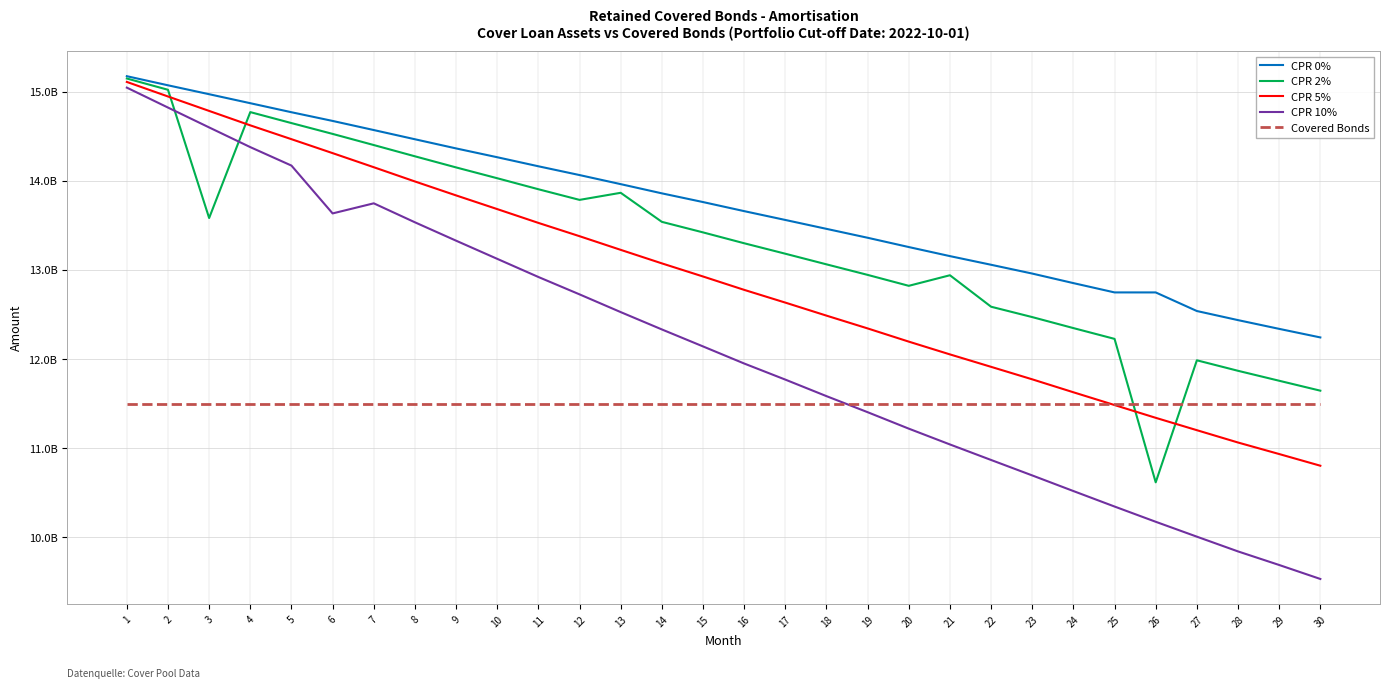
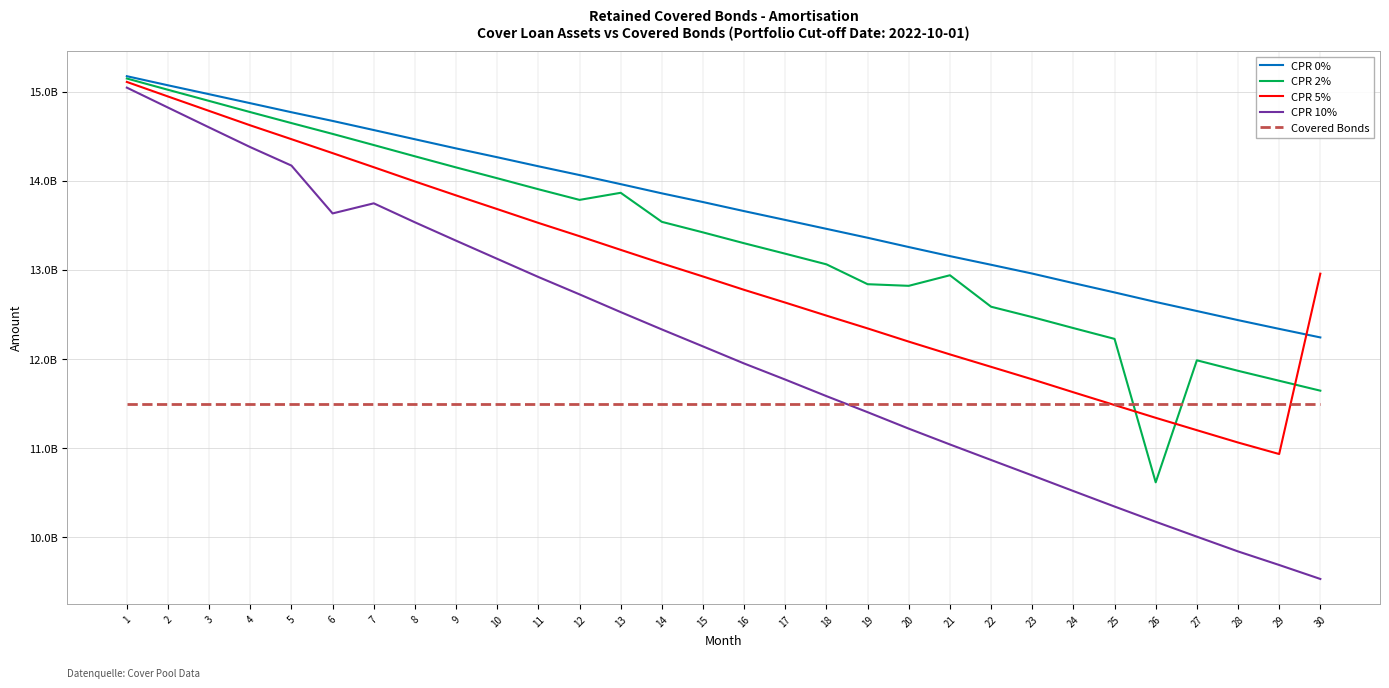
  {
    "CPR 0%": {
      "2": 15100000000,
      "3": 15000000000,
      "4": 14900000000,
      "5": 14800000000,
      "6": 14700000000,
      "7": 14600000000,
      "8": 14500000000,
      "9": 14400000000,
      "10": 14300000000,
      "11": 14200000000,
      "12": 14100000000,
      "13": 14000000000,
      "14": 13900000000,
      "15": 13800000000,
      "16": 13700000000,
      "17": 13600000000,
      "18": 13500000000,
      "19": 13400000000,
      "20": 13300000000,
      "21": 13200000000,
      "22": 13100000000,
      "23": 13000000000,
      "24": 12900000000,
      "25": 12700000000,
-     "26": 12700000000,
+     "26": 12600000000,
      "27": 12500000000,
      "28": 12400000000,
      "29": 12300000000,
      "30": 12200000000
    },
    "CPR 2%": {
      "2": 15000000000,
-     "3": 13600000000,
+     "3": 14900000000,
      "4": 14800000000,
      "5": 14600000000,
      "6": 14500000000,
      "7": 14400000000,
      "8": 14300000000,
      "9": 14100000000,
      "10": 14000000000,
      "11": 13900000000,
      "12": 13800000000,
      "13": 13900000000,
      "14": 13500000000,
      "15": 13400000000,
      "16": 13300000000,
      "17": 13200000000,
      "18": 13100000000,
-     "19": 12900000000,
+     "19": 12800000000,
      "20": 12800000000,
      "21": 12900000000,
      "22": 12600000000,
      "23": 12500000000,
      "24": 12300000000,
      "25": 12200000000,
      "26": 10600000000,
      "27": 12000000000,
      "28": 11900000000,
      "29": 11800000000,
      "30": 11600000000
    },
    "CPR 5%": {
      "1": 15100000000,
      "2": 14900000000,
      "3": 14800000000,
      "4": 14600000000,
      "5": 14500000000,
      "6": 14300000000,
      "7": 14200000000,
      "8": 14000000000,
      "9": 13800000000,
      "10": 13700000000,
      "11": 13500000000,
      "12": 13400000000,
      "13": 13200000000,
      "14": 13100000000,
      "15": 12900000000,
      "16": 12800000000,
      "17": 12600000000,
      "18": 12500000000,
      "19": 12300000000,
      "20": 12200000000,
      "21": 12100000000,
      "22": 11900000000,
      "23": 11800000000,
      "24": 11600000000,
      "26": 11300000000,
      "27": 11200000000,
      "28": 11100000000,
      "29": 10900000000,
-     "30": 10800000000
+     "30": 13000000000
    },
    "CPR 10%": {
      "1": 15000000000,
      "2": 14800000000,
      "3": 14600000000,
      "4": 14400000000,
      "5": 14200000000,
      "6": 13600000000,
      "7": 13700000000,
      "8": 13500000000,
      "9": 13300000000,
      "10": 13100000000,
      "11": 12900000000,
      "12": 12700000000,
      "13": 12500000000,
      "14": 12300000000,
      "15": 12100000000,
      "16": 12000000000,
      "17": 11800000000,
      "18": 11600000000,
      "19": 11400000000,
      "20": 11200000000,
      "21": 11000000000,
      "22": 10900000000,
      "23": 10700000000,
      "24": 10500000000,
      "25": 10300000000,
      "26": 10200000000,
      "27": 10000000000,
      "28": 9800000000,
      "29": 9700000000,
      "30": 9500000000
    },
    "Covered Bonds": {
      "1": 11500000000,
      "2": 11500000000,
      "3": 11500000000,
      "4": 11500000000,
      "5": 11500000000,
      "6": 11500000000,
      "7": 11500000000,
      "8": 11500000000,
      "9": 11500000000,
      "10": 11500000000,
      "11": 11500000000,
      "12": 11500000000,
      "13": 11500000000,
      "14": 11500000000,
      "15": 11500000000,
      "16": 11500000000,
      "17": 11500000000,
      "18": 11500000000,
      "19": 11500000000,
      "20": 11500000000,
      "21": 11500000000,
      "22": 11500000000,
      "23": 11500000000,
      "24": 11500000000,
      "26": 11500000000,
      "27": 11500000000,
      "28": 11500000000,
      "29": 11500000000,
      "30": 11500000000
    }
  }
